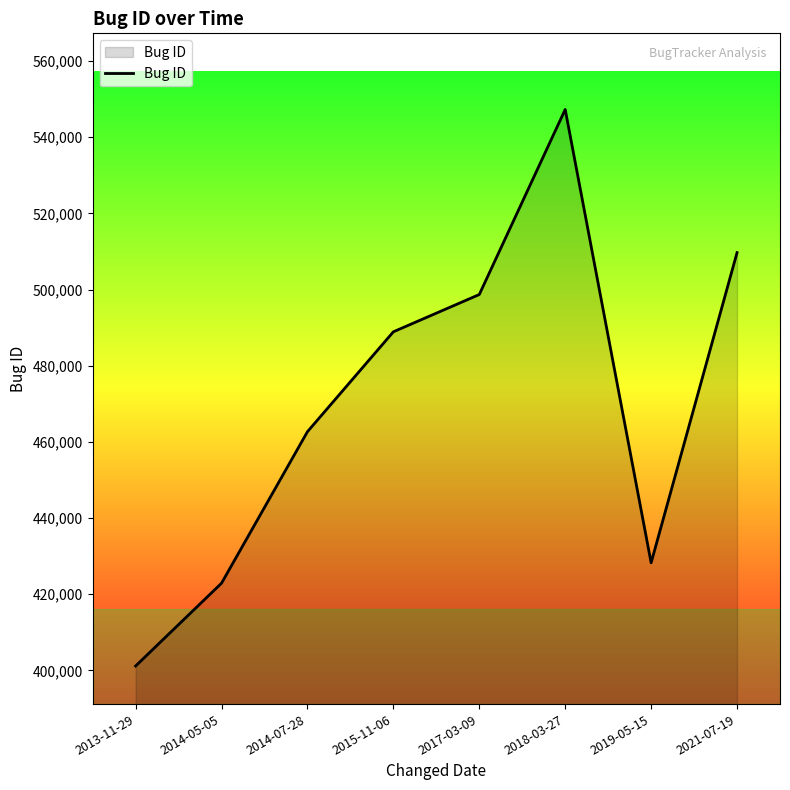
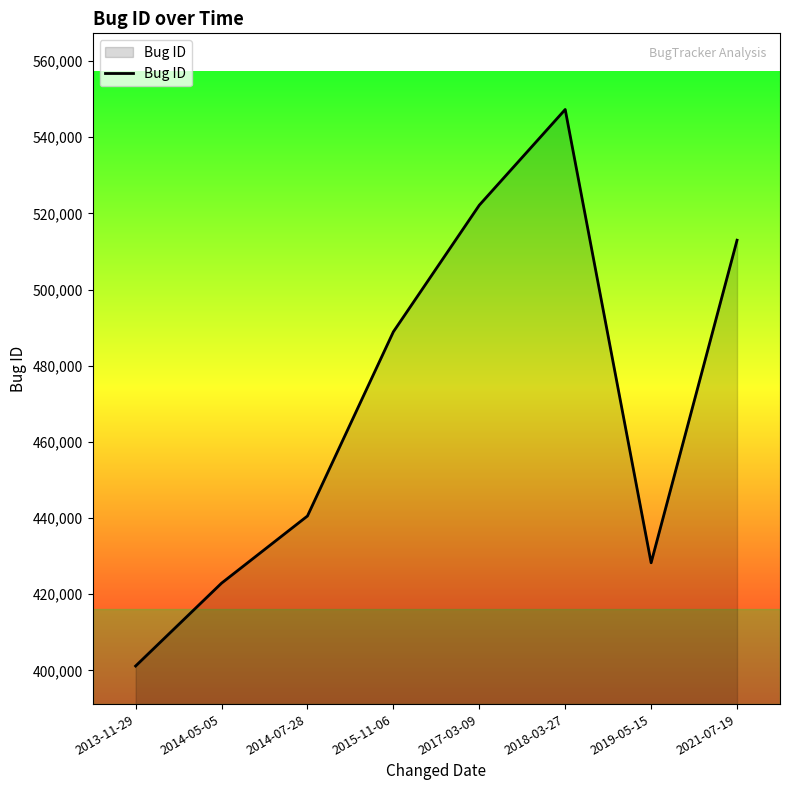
  {
    "2013-11-29": "401,000",
    "2014-05-05": "423,000",
-   "2014-07-28": "463,000",
+   "2014-07-28": "441,000",
    "2015-11-06": "489,000",
-   "2017-03-09": "499,000",
+   "2017-03-09": "522,000",
    "2018-03-27": "547,000",
    "2019-05-15": "428,000",
-   "2021-07-19": "510,000"
+   "2021-07-19": "513,000"
  }
